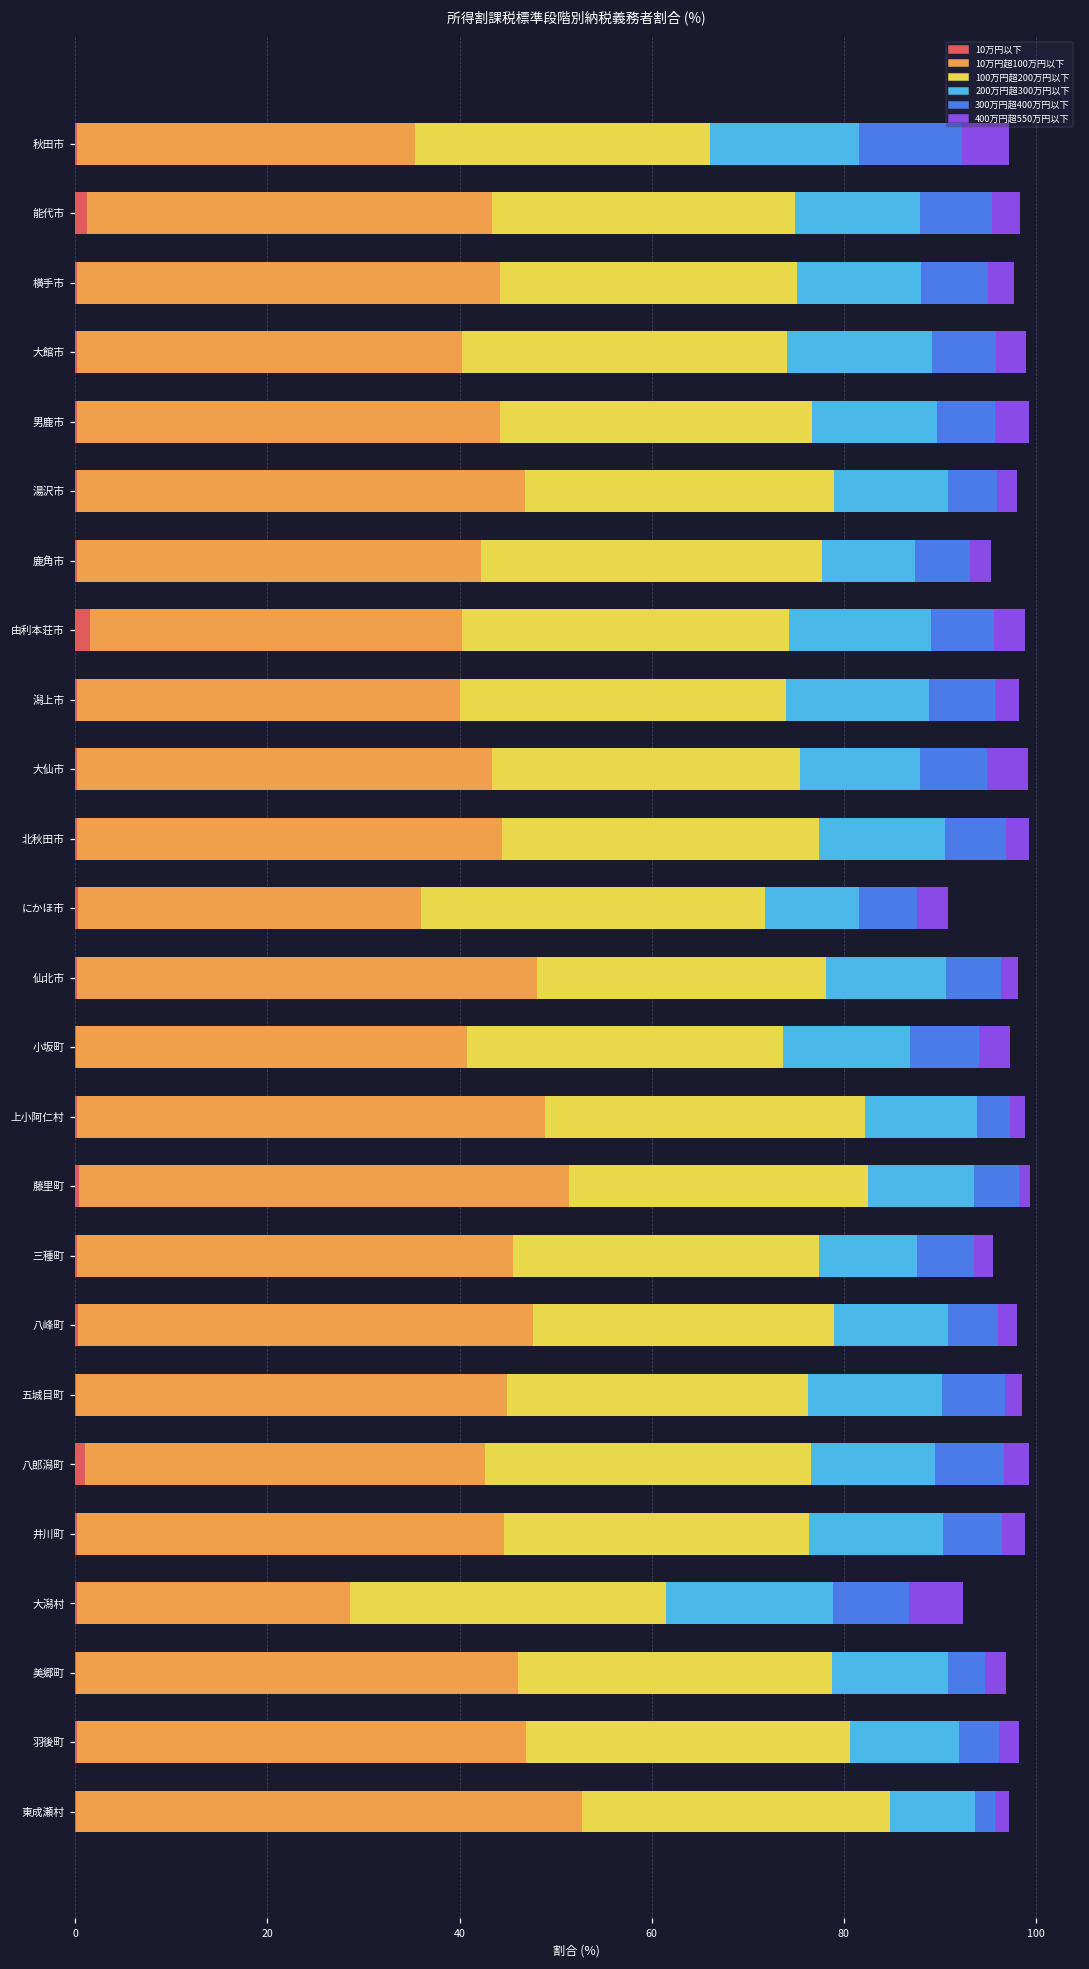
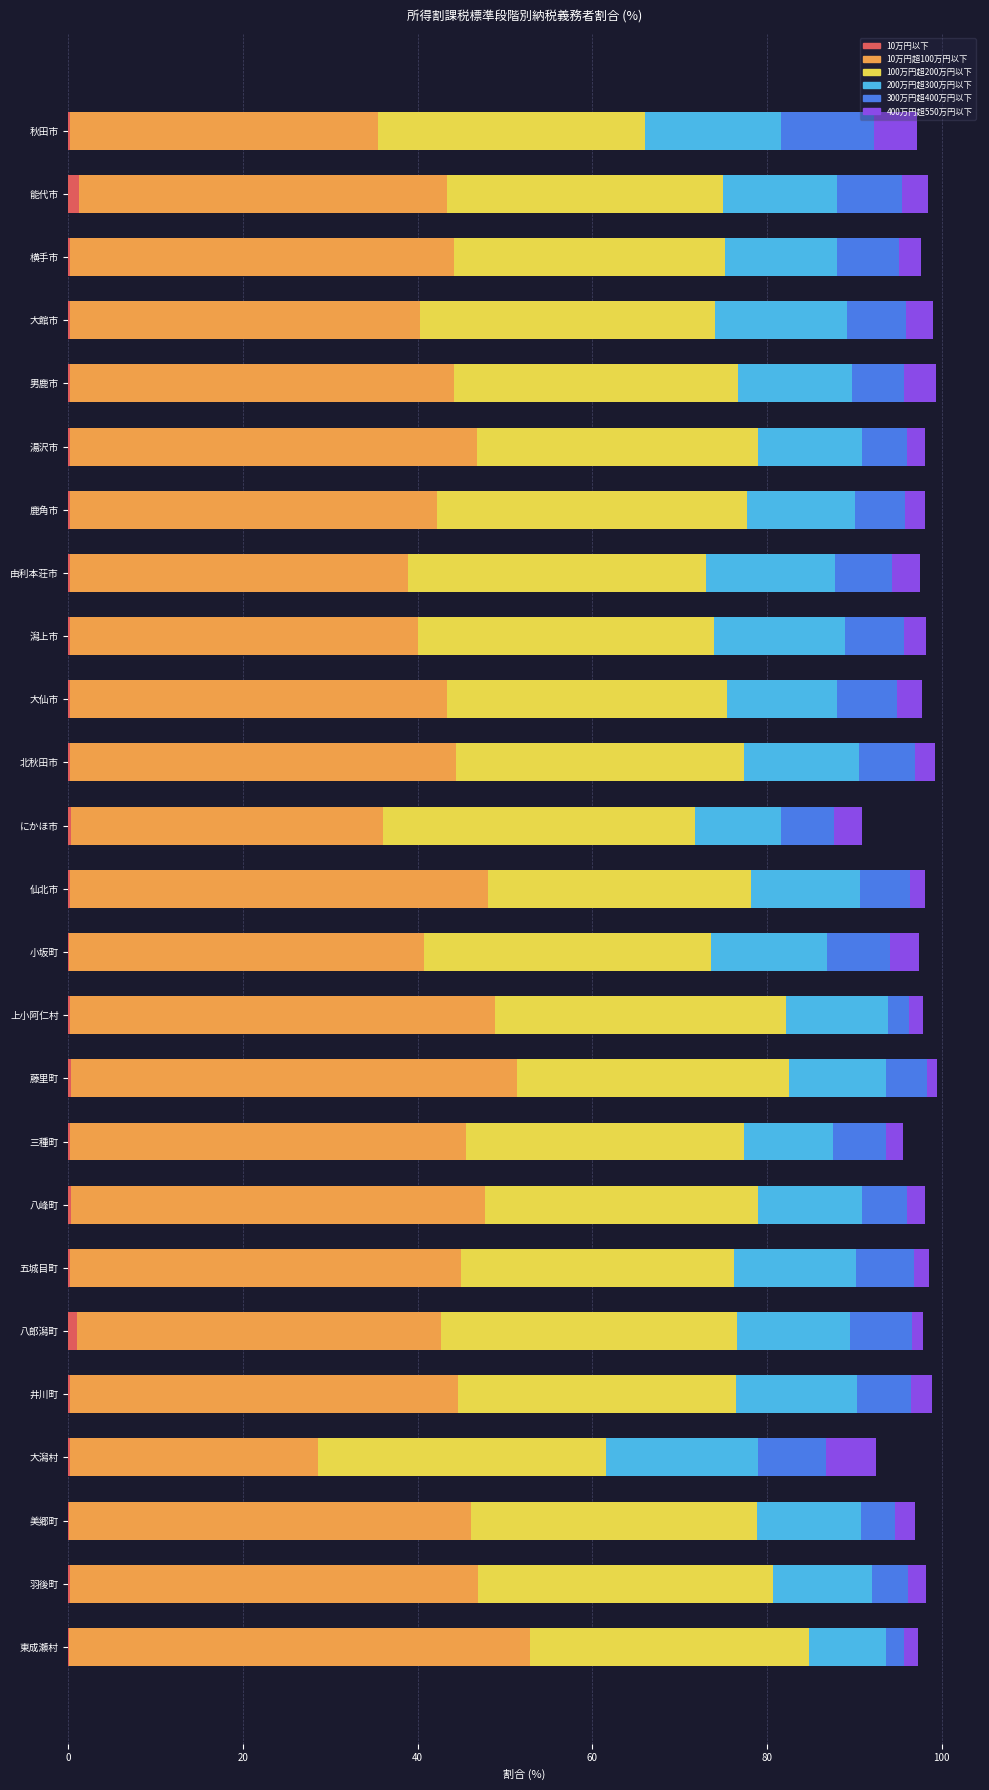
  {
    "10万円以下": {
      "能代市": 1,
-     "由利本荘市": 2,
+     "由利本荘市": 0,
      "藤里町": 0,
      "八郎潟町": 1
    },
    "200万円超300万円以下": {
      "秋田市": 16,
      "能代市": 13,
      "横手市": 13,
      "大館市": 15,
      "男鹿市": 13,
      "湯沢市": 12,
-     "鹿角市": 10,
+     "鹿角市": 12,
      "由利本荘市": 15,
      "潟上市": 15,
      "大仙市": 13,
      "北秋田市": 13,
      "にかほ市": 10,
      "仙北市": 13,
      "小坂町": 13,
      "上小阿仁村": 12,
      "藤里町": 11,
      "三種町": 10,
      "八峰町": 12,
      "五城目町": 14,
      "八郎潟町": 13,
      "井川町": 14,
      "大潟村": 17,
      "美郷町": 12,
      "羽後町": 11,
      "東成瀬村": 9
    },
    "300万円超400万円以下": {
      "秋田市": 11,
      "能代市": 7,
      "横手市": 7,
      "大館市": 7,
      "男鹿市": 6,
      "湯沢市": 5,
      "鹿角市": 6,
      "由利本荘市": 7,
      "潟上市": 7,
      "大仙市": 7,
      "北秋田市": 6,
      "にかほ市": 6,
      "仙北市": 6,
      "小坂町": 7,
-     "上小阿仁村": 3,
+     "上小阿仁村": 2,
      "藤里町": 5,
      "三種町": 6,
      "八峰町": 5,
      "五城目町": 7,
      "八郎潟町": 7,
      "井川町": 6,
      "大潟村": 8,
      "美郷町": 4,
      "羽後町": 4,
      "東成瀬村": 2
    },
    "400万円超550万円以下": {
      "秋田市": 5,
      "能代市": 3,
      "横手市": 3,
      "大館市": 3,
      "男鹿市": 4,
      "湯沢市": 2,
      "鹿角市": 2,
      "由利本荘市": 3,
      "潟上市": 3,
-     "大仙市": 4,
+     "大仙市": 3,
      "北秋田市": 2,
      "にかほ市": 3,
      "仙北市": 2,
      "小坂町": 3,
      "上小阿仁村": 2,
      "藤里町": 1,
      "三種町": 2,
      "八峰町": 2,
      "五城目町": 2,
-     "八郎潟町": 3,
+     "八郎潟町": 1,
      "井川町": 2,
      "大潟村": 6,
      "美郷町": 2,
      "羽後町": 2,
      "東成瀬村": 2
    }
  }
